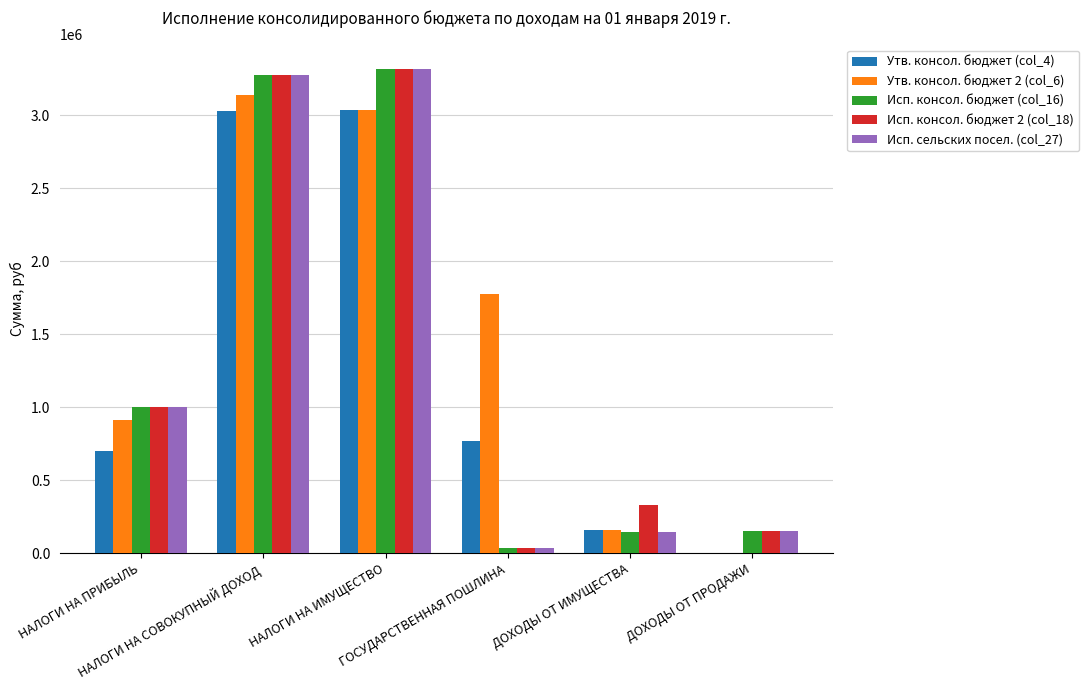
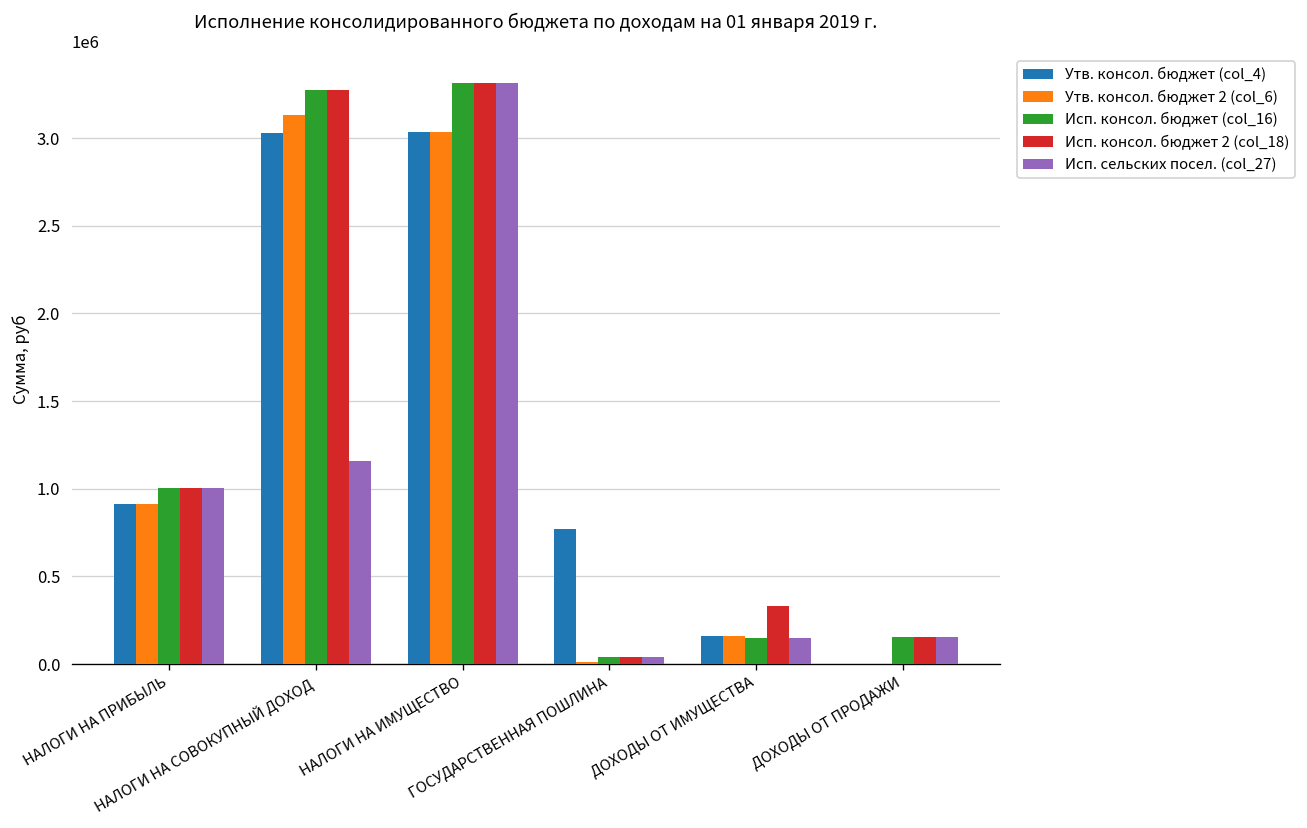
  {
    "Утв. консол. бюджет (col_4)": {
-     "НАЛОГИ НА ПРИБЫЛЬ": 700000,
+     "НАЛОГИ НА ПРИБЫЛЬ": 910000,
      "НАЛОГИ НА СОВОКУПНЫЙ ДОХОД": 3030000,
      "НАЛОГИ НА ИМУЩЕСТВО": 3040000,
      "ГОСУДАРСТВЕННАЯ ПОШЛИНА": 770000,
      "ДОХОДЫ ОТ ИМУЩЕСТВА": 160000,
      "ДОХОДЫ ОТ ПРОДАЖИ": 0
    },
    "Утв. консол. бюджет 2 (col_6)": {
      "НАЛОГИ НА ПРИБЫЛЬ": 910000,
      "НАЛОГИ НА СОВОКУПНЫЙ ДОХОД": 3130000,
      "НАЛОГИ НА ИМУЩЕСТВО": 3040000,
-     "ГОСУДАРСТВЕННАЯ ПОШЛИНА": 1780000,
+     "ГОСУДАРСТВЕННАЯ ПОШЛИНА": 10000,
      "ДОХОДЫ ОТ ИМУЩЕСТВА": 160000,
      "ДОХОДЫ ОТ ПРОДАЖИ": 0
    },
    "Исп. консол. бюджет (col_16)": {
      "НАЛОГИ НА ПРИБЫЛЬ": 1000000,
      "НАЛОГИ НА СОВОКУПНЫЙ ДОХОД": 3280000,
      "НАЛОГИ НА ИМУЩЕСТВО": 3320000,
      "ГОСУДАРСТВЕННАЯ ПОШЛИНА": 40000,
      "ДОХОДЫ ОТ ИМУЩЕСТВА": 150000,
      "ДОХОДЫ ОТ ПРОДАЖИ": 150000
    },
    "Исп. консол. бюджет 2 (col_18)": {
      "НАЛОГИ НА ПРИБЫЛЬ": 1000000,
      "НАЛОГИ НА СОВОКУПНЫЙ ДОХОД": 3280000,
      "НАЛОГИ НА ИМУЩЕСТВО": 3320000,
      "ГОСУДАРСТВЕННАЯ ПОШЛИНА": 40000,
      "ДОХОДЫ ОТ ИМУЩЕСТВА": 330000,
      "ДОХОДЫ ОТ ПРОДАЖИ": 150000
    },
    "Исп. сельских посел. (col_27)": {
      "НАЛОГИ НА ПРИБЫЛЬ": 1000000,
-     "НАЛОГИ НА СОВОКУПНЫЙ ДОХОД": 3280000,
+     "НАЛОГИ НА СОВОКУПНЫЙ ДОХОД": 1160000,
      "НАЛОГИ НА ИМУЩЕСТВО": 3320000,
      "ГОСУДАРСТВЕННАЯ ПОШЛИНА": 40000,
      "ДОХОДЫ ОТ ИМУЩЕСТВА": 150000,
      "ДОХОДЫ ОТ ПРОДАЖИ": 150000
    }
  }
